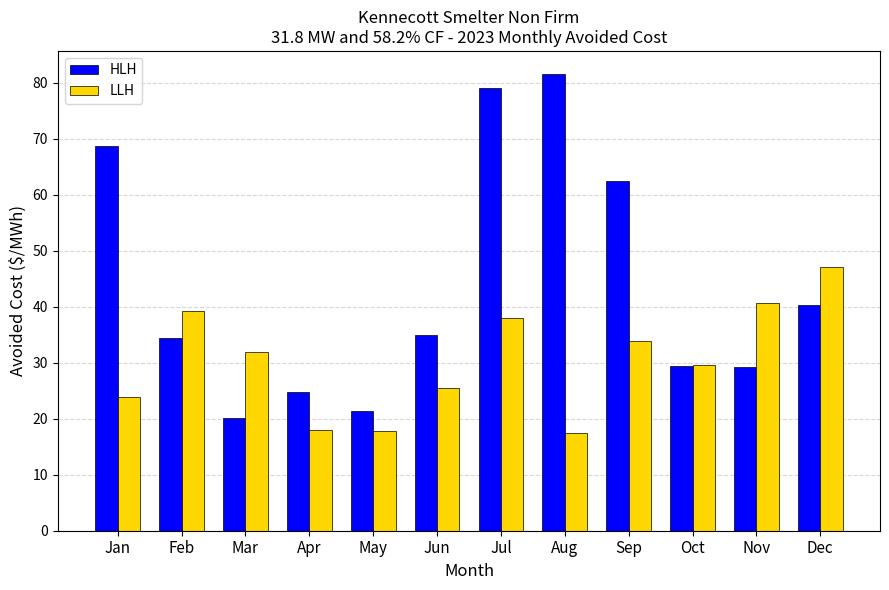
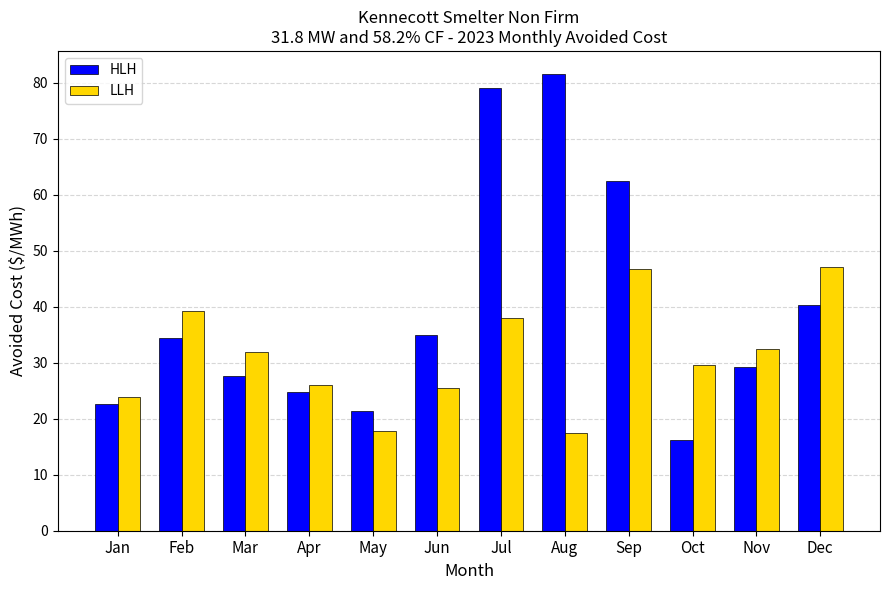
  {
    "HLH": {
-     "Jan": 69,
+     "Jan": 23,
      "Feb": 34,
-     "Mar": 20,
+     "Mar": 28,
      "Apr": 25,
      "May": 21,
      "Jun": 35,
      "Jul": 79,
      "Aug": 82,
      "Sep": 62,
-     "Oct": 29,
+     "Oct": 16,
      "Nov": 29,
      "Dec": 40
    },
    "LLH": {
      "Jan": 24,
      "Feb": 39,
      "Mar": 32,
-     "Apr": 18,
+     "Apr": 26,
      "May": 18,
      "Jun": 25,
      "Jul": 38,
      "Aug": 18,
-     "Sep": 34,
+     "Sep": 47,
      "Oct": 30,
-     "Nov": 41,
+     "Nov": 32,
      "Dec": 47
    }
  }
